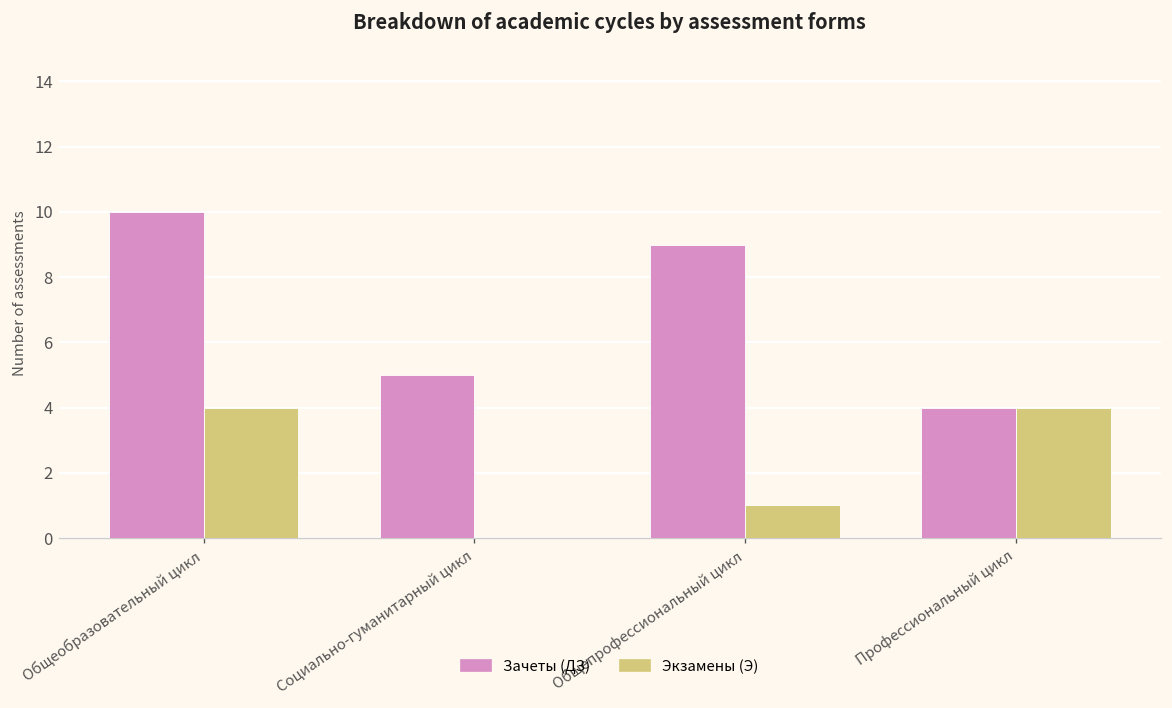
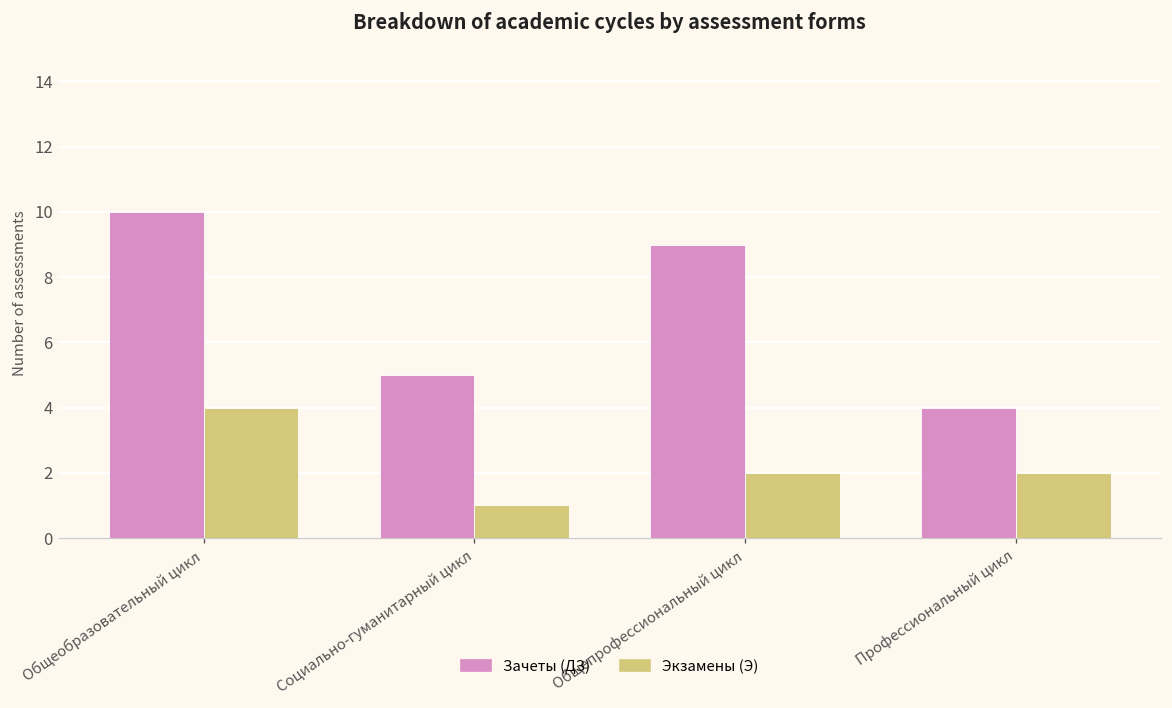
  {
    "Зачеты (ДЗ)": {
      "Общеобразовательный цикл": 10,
      "Социально-гуманитарный цикл": 5,
      "Общепрофессиональный цикл": 9,
      "Профессиональный цикл": 4
    },
    "Экзамены (Э)": {
      "Общеобразовательный цикл": 4,
-     "Социально-гуманитарный цикл": 0,
-     "Общепрофессиональный цикл": 1,
-     "Профессиональный цикл": 4
+     "Социально-гуманитарный цикл": 1,
+     "Общепрофессиональный цикл": 2,
+     "Профессиональный цикл": 2
    }
  }
